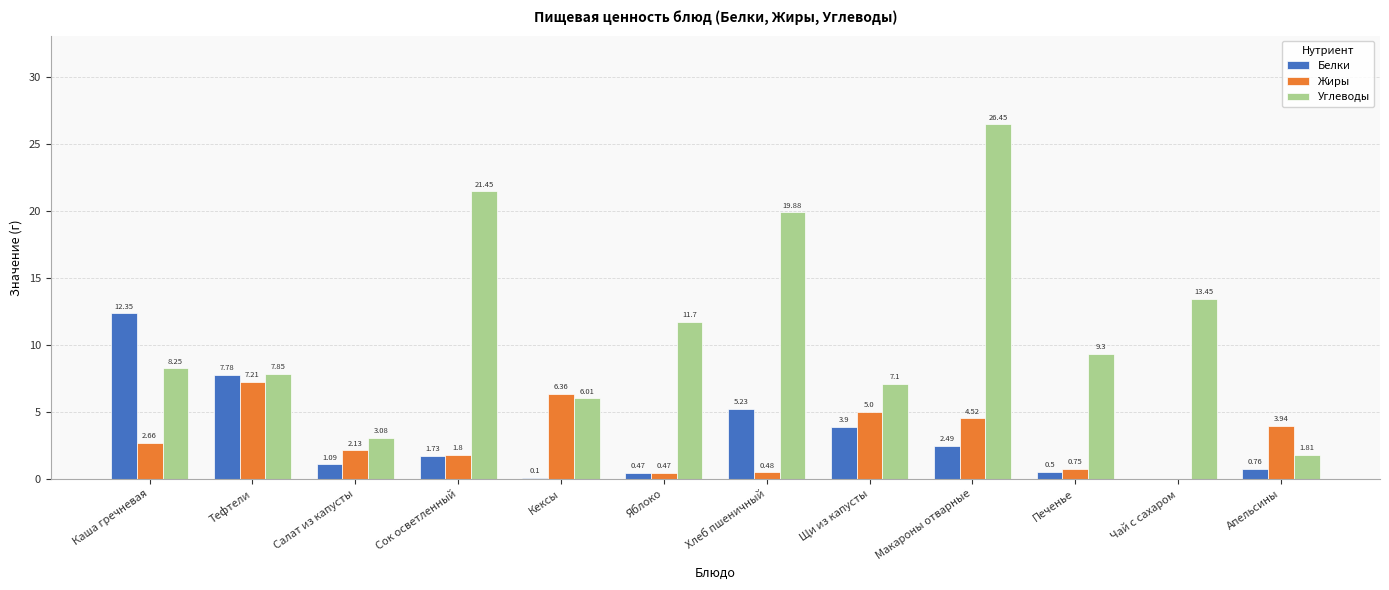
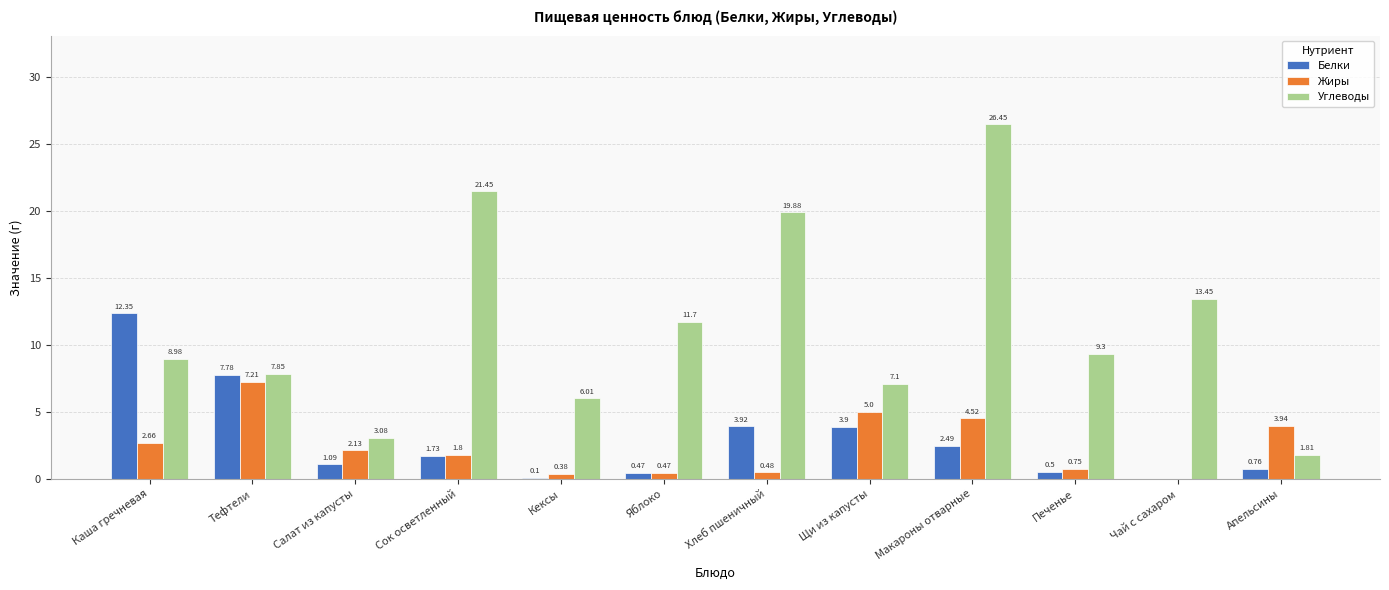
  {
    "Белки": {
      "Каша гречневая": 12.35,
      "Тефтели": 7.78,
      "Салат из капусты": 1.09,
      "Сок осветленный": 1.73,
      "Кексы": 0.1,
      "Яблоко": 0.47,
-     "Хлеб пшеничный": 5.23,
+     "Хлеб пшеничный": 3.92,
      "Щи из капусты": 3.9,
      "Макароны отварные": 2.49,
      "Печенье": 0.5,
      "Апельсины": 0.76
    },
    "Жиры": {
      "Каша гречневая": 2.66,
      "Тефтели": 7.21,
      "Салат из капусты": 2.13,
      "Сок осветленный": 1.8,
-     "Кексы": 6.36,
+     "Кексы": 0.38,
      "Яблоко": 0.47,
      "Хлеб пшеничный": 0.48,
      "Щи из капусты": 5.0,
      "Макароны отварные": 4.52,
      "Печенье": 0.75,
      "Апельсины": 3.94
    },
    "Углеводы": {
-     "Каша гречневая": 8.25,
+     "Каша гречневая": 8.98,
      "Тефтели": 7.85,
      "Салат из капусты": 3.08,
      "Сок осветленный": 21.45,
      "Кексы": 6.01,
      "Яблоко": 11.7,
      "Хлеб пшеничный": 19.88,
      "Щи из капусты": 7.1,
      "Макароны отварные": 26.45,
      "Печенье": 9.3,
      "Чай с сахаром": 13.45,
      "Апельсины": 1.81
    }
  }
